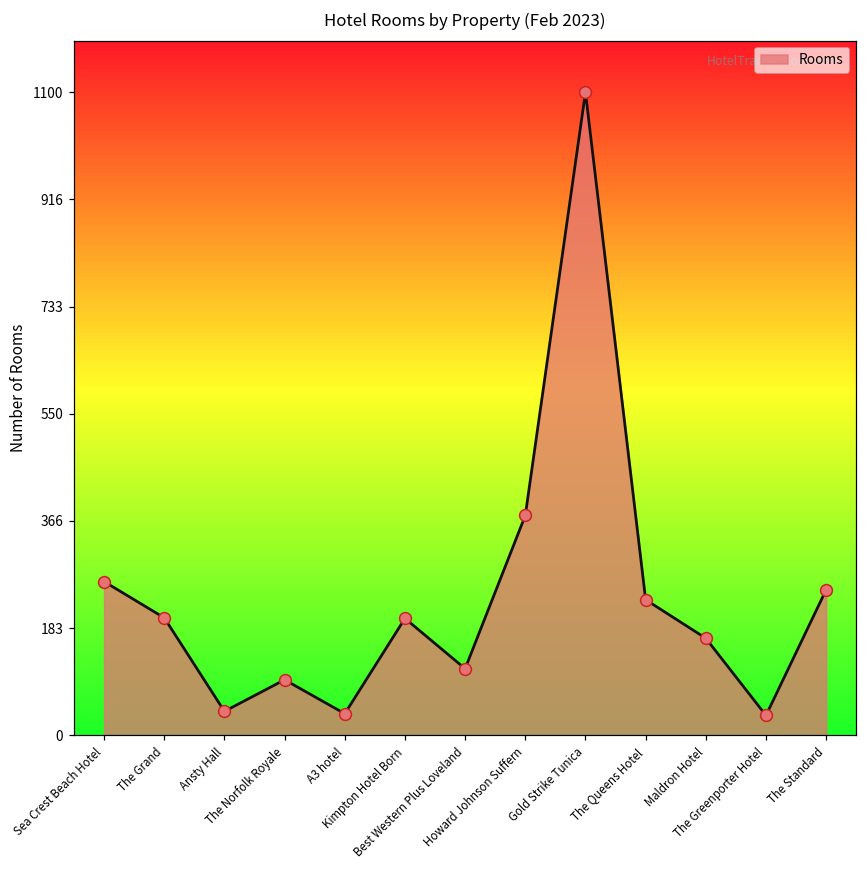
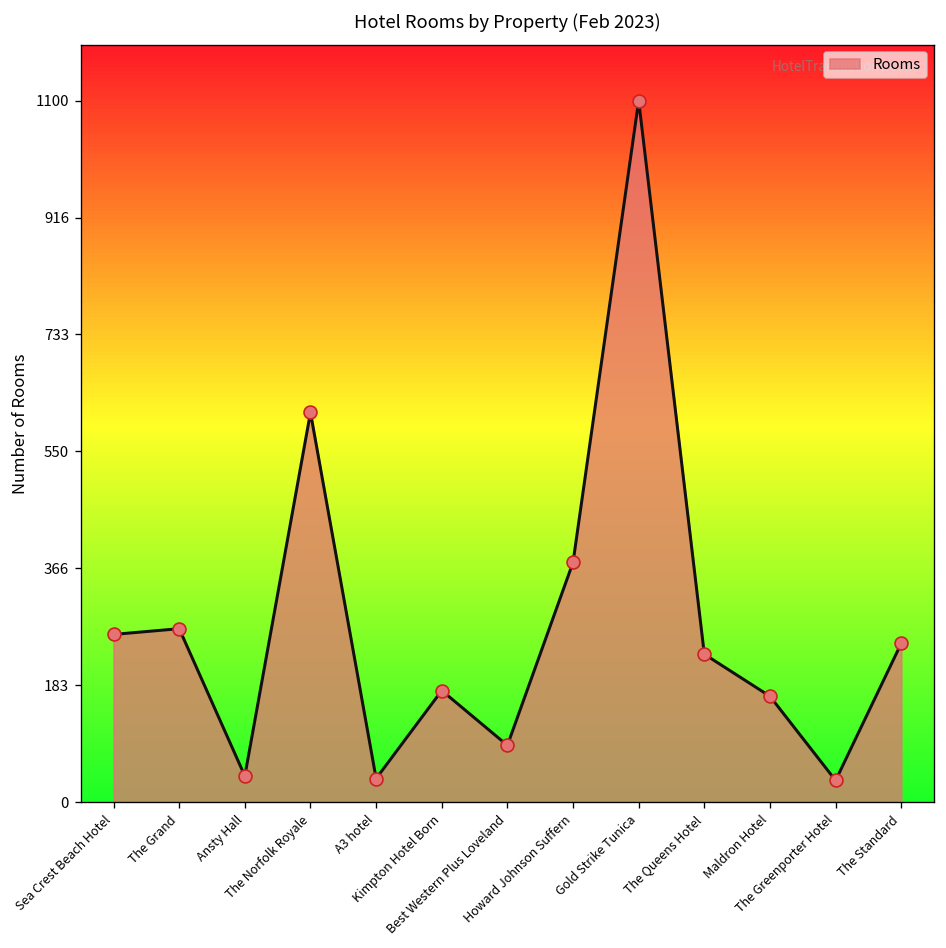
  {
    "Sea Crest Beach Hotel": 260,
-   "The Grand": 200,
+   "The Grand": 270,
    "Ansty Hall": 40,
-   "The Norfolk Royale": 100,
+   "The Norfolk Royale": 610,
    "A3 hotel": 40,
-   "Kimpton Hotel Born": 200,
-   "Best Western Plus Loveland": 110,
+   "Kimpton Hotel Born": 180,
+   "Best Western Plus Loveland": 90,
    "Howard Johnson Suffern": 380,
    "Gold Strike Tunica": 1100,
    "The Queens Hotel": 230,
    "Maldron Hotel": 170,
    "The Greenporter Hotel": 30,
    "The Standard": 250
  }
